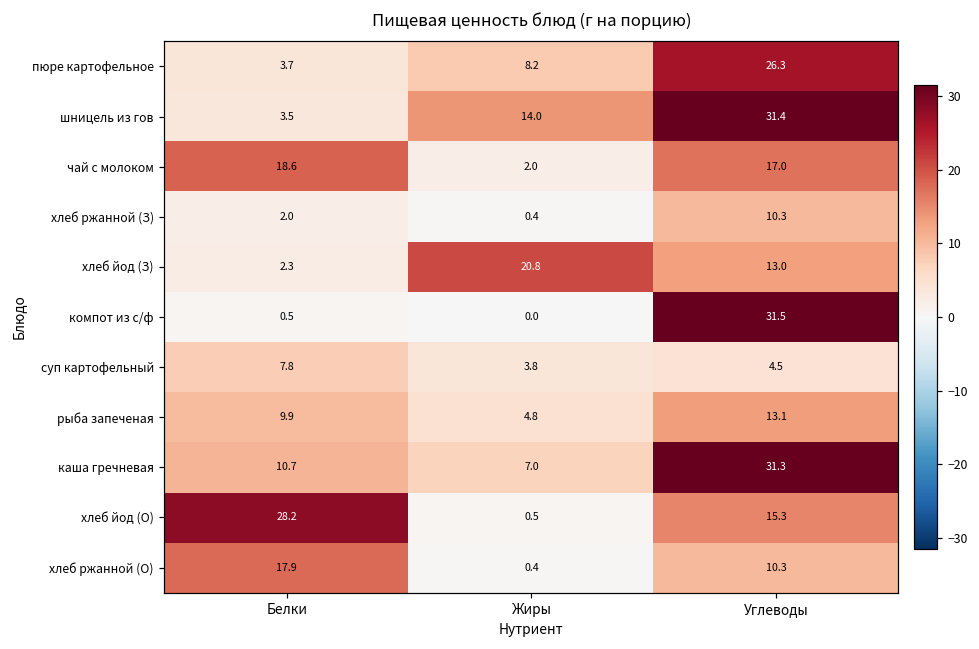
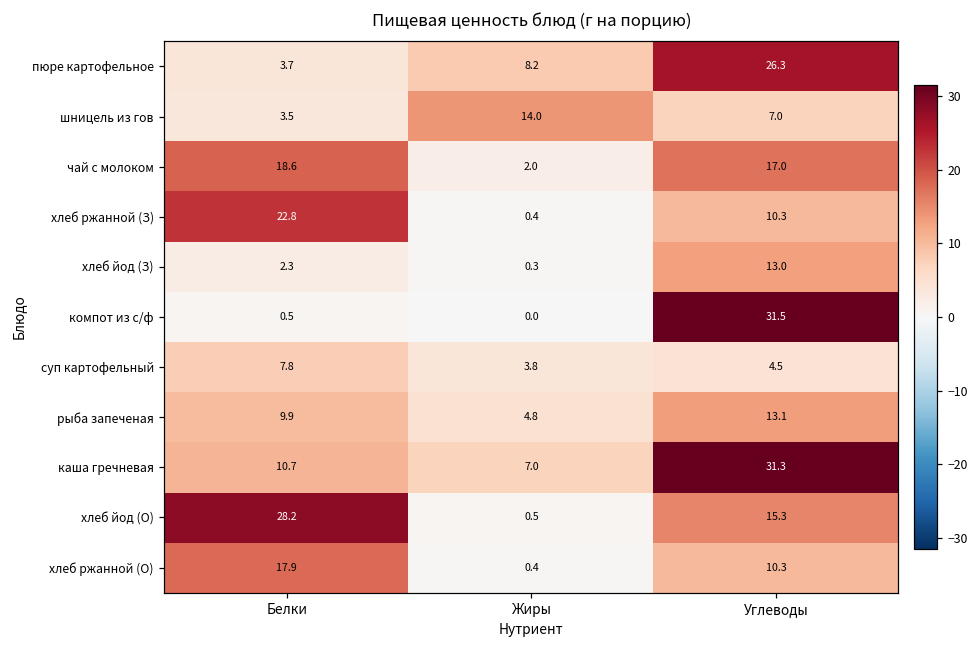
  {
    "пюре картофельное": {
      "Белки": 3.7,
      "Жиры": 8.2,
      "Углеводы": 26.3
    },
    "шницель из гов": {
      "Белки": 3.5,
      "Жиры": 14.0,
-     "Углеводы": 31.4
+     "Углеводы": 7.0
    },
    "чай с молоком": {
      "Белки": 18.6,
      "Жиры": 2.0,
      "Углеводы": 17.0
    },
    "хлеб ржанной (З)": {
-     "Белки": 2.0,
+     "Белки": 22.8,
      "Жиры": 0.4,
      "Углеводы": 10.3
    },
    "хлеб йод (З)": {
      "Белки": 2.3,
-     "Жиры": 20.8,
+     "Жиры": 0.3,
      "Углеводы": 13.0
    },
    "компот из с/ф": {
      "Белки": 0.5,
      "Жиры": 0.0,
      "Углеводы": 31.5
    },
    "суп картофельный": {
      "Белки": 7.8,
      "Жиры": 3.8,
      "Углеводы": 4.5
    },
    "рыба запеченая": {
      "Белки": 9.9,
      "Жиры": 4.8,
      "Углеводы": 13.1
    },
    "каша гречневая": {
      "Белки": 10.7,
      "Жиры": 7.0,
      "Углеводы": 31.3
    },
    "хлеб йод (О)": {
      "Белки": 28.2,
      "Жиры": 0.5,
      "Углеводы": 15.3
    },
    "хлеб ржанной (О)": {
      "Белки": 17.9,
      "Жиры": 0.4,
      "Углеводы": 10.3
    }
  }
